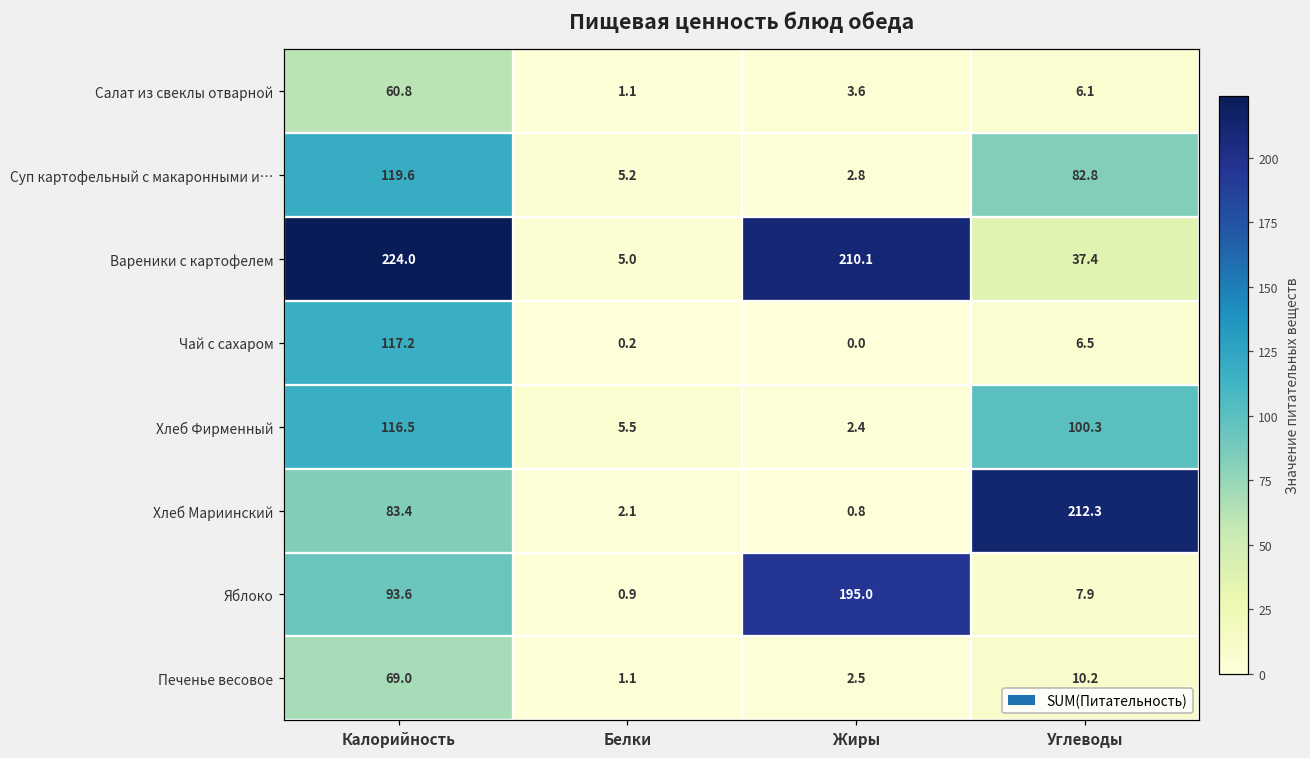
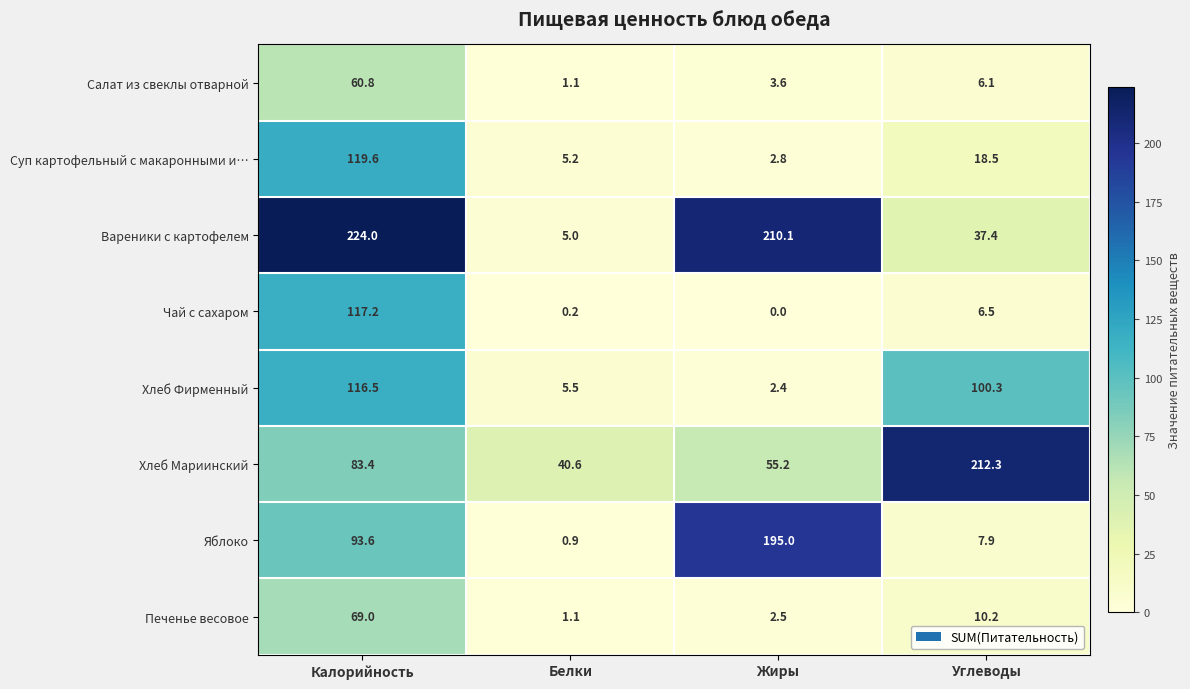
  {
    "Салат из свеклы отварной": {
      "Калорийность": 60.8,
      "Белки": 1.1,
      "Жиры": 3.6,
      "Углеводы": 6.1
    },
    "Суп картофельный с макаронными и…": {
      "Калорийность": 119.6,
      "Белки": 5.2,
      "Жиры": 2.8,
-     "Углеводы": 82.8
+     "Углеводы": 18.5
    },
    "Вареники с картофелем": {
      "Калорийность": 224.0,
      "Белки": 5.0,
      "Жиры": 210.1,
      "Углеводы": 37.4
    },
    "Чай с сахаром": {
      "Калорийность": 117.2,
      "Белки": 0.2,
      "Жиры": 0.0,
      "Углеводы": 6.5
    },
    "Хлеб Фирменный": {
      "Калорийность": 116.5,
      "Белки": 5.5,
      "Жиры": 2.4,
      "Углеводы": 100.3
    },
    "Хлеб Мариинский": {
      "Калорийность": 83.4,
-     "Белки": 2.1,
-     "Жиры": 0.8,
+     "Белки": 40.6,
+     "Жиры": 55.2,
      "Углеводы": 212.3
    },
    "Яблоко": {
      "Калорийность": 93.6,
      "Белки": 0.9,
      "Жиры": 195.0,
      "Углеводы": 7.9
    },
    "Печенье весовое": {
      "Калорийность": 69.0,
      "Белки": 1.1,
      "Жиры": 2.5,
      "Углеводы": 10.2
    }
  }
